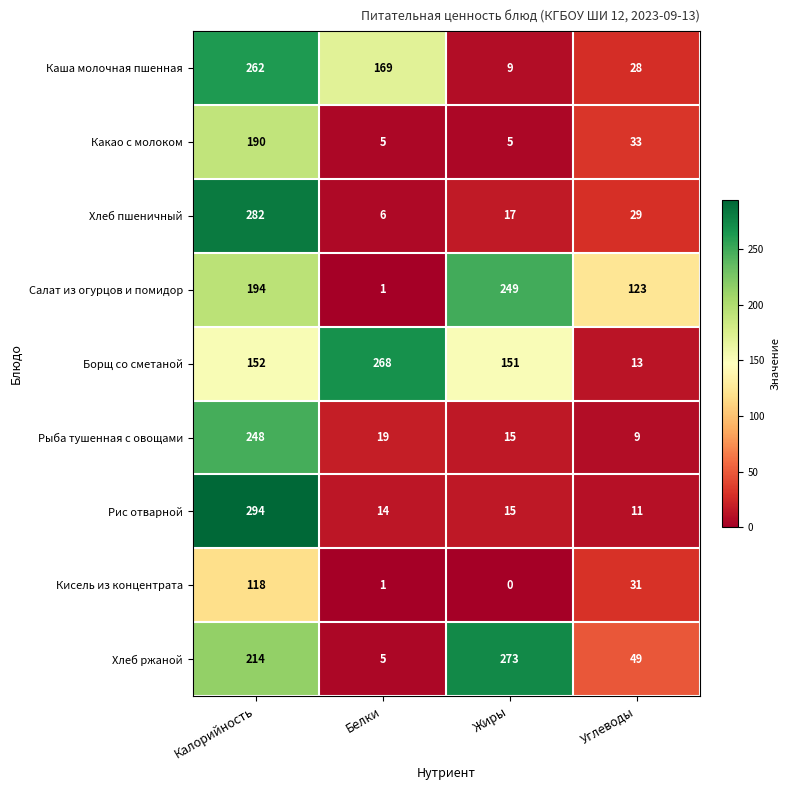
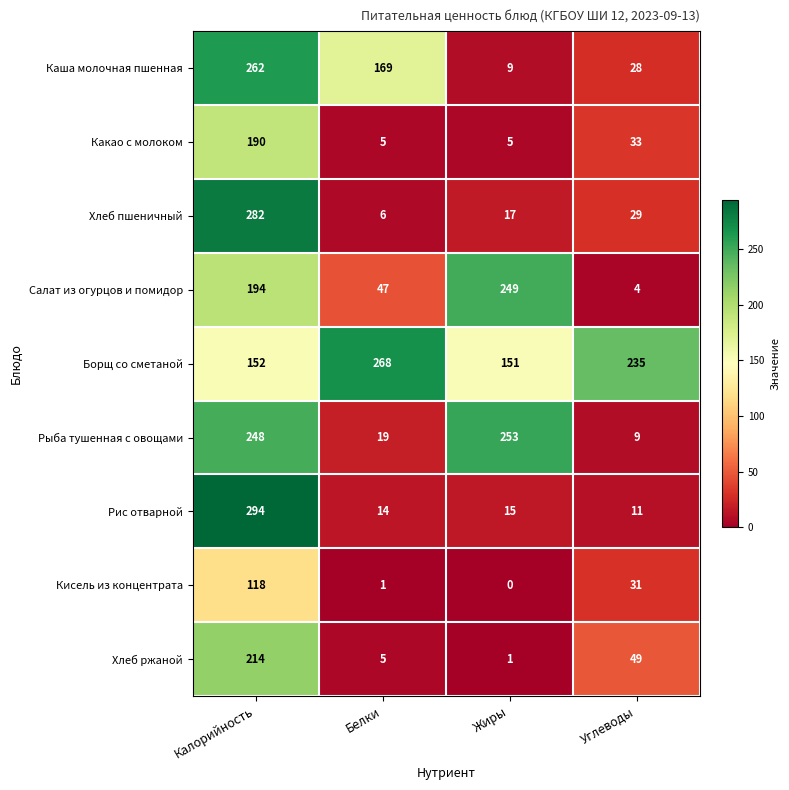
  {
    "Каша молочная пшенная": {
      "Калорийность": 262,
      "Белки": 169,
      "Жиры": 9,
      "Углеводы": 28
    },
    "Какао с молоком": {
      "Калорийность": 190,
      "Белки": 5,
      "Жиры": 5,
      "Углеводы": 33
    },
    "Хлеб пшеничный": {
      "Калорийность": 282,
      "Белки": 6,
      "Жиры": 17,
      "Углеводы": 29
    },
    "Салат из огурцов и помидор": {
      "Калорийность": 194,
-     "Белки": 1,
+     "Белки": 47,
      "Жиры": 249,
-     "Углеводы": 123
+     "Углеводы": 4
    },
    "Борщ со сметаной": {
      "Калорийность": 152,
      "Белки": 268,
      "Жиры": 151,
-     "Углеводы": 13
+     "Углеводы": 235
    },
    "Рыба тушенная с овощами": {
      "Калорийность": 248,
      "Белки": 19,
-     "Жиры": 15,
+     "Жиры": 253,
      "Углеводы": 9
    },
    "Рис отварной": {
      "Калорийность": 294,
      "Белки": 14,
      "Жиры": 15,
      "Углеводы": 11
    },
    "Кисель из концентрата": {
      "Калорийность": 118,
      "Белки": 1,
      "Жиры": 0,
      "Углеводы": 31
    },
    "Хлеб ржаной": {
      "Калорийность": 214,
      "Белки": 5,
-     "Жиры": 273,
+     "Жиры": 1,
      "Углеводы": 49
    }
  }
